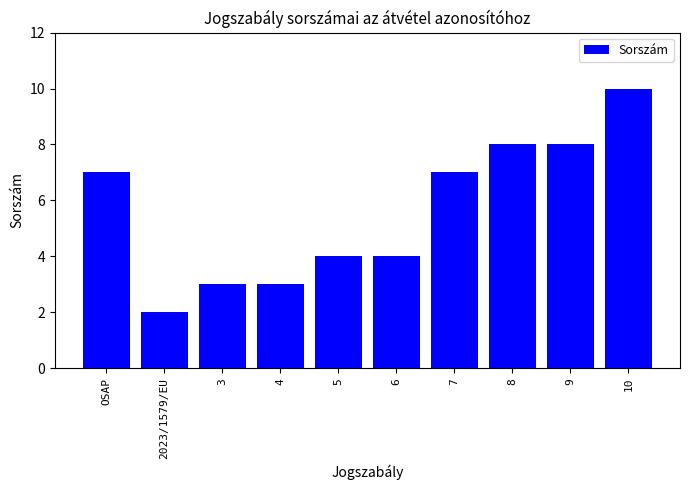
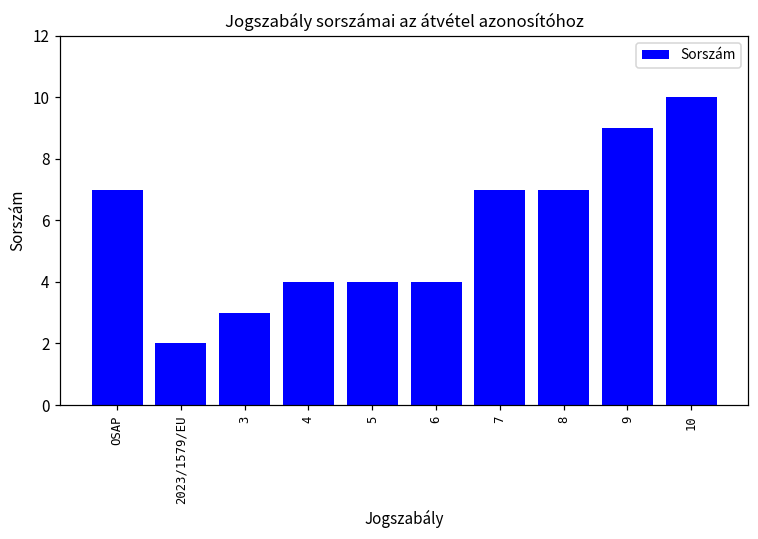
  {
    "OSAP": 7,
    "2023/1579/EU": 2,
    "3": 3,
-   "4": 3,
+   "4": 4,
    "5": 4,
    "6": 4,
    "7": 7,
-   "8": 8,
-   "9": 8,
+   "8": 7,
+   "9": 9,
    "10": 10
  }
